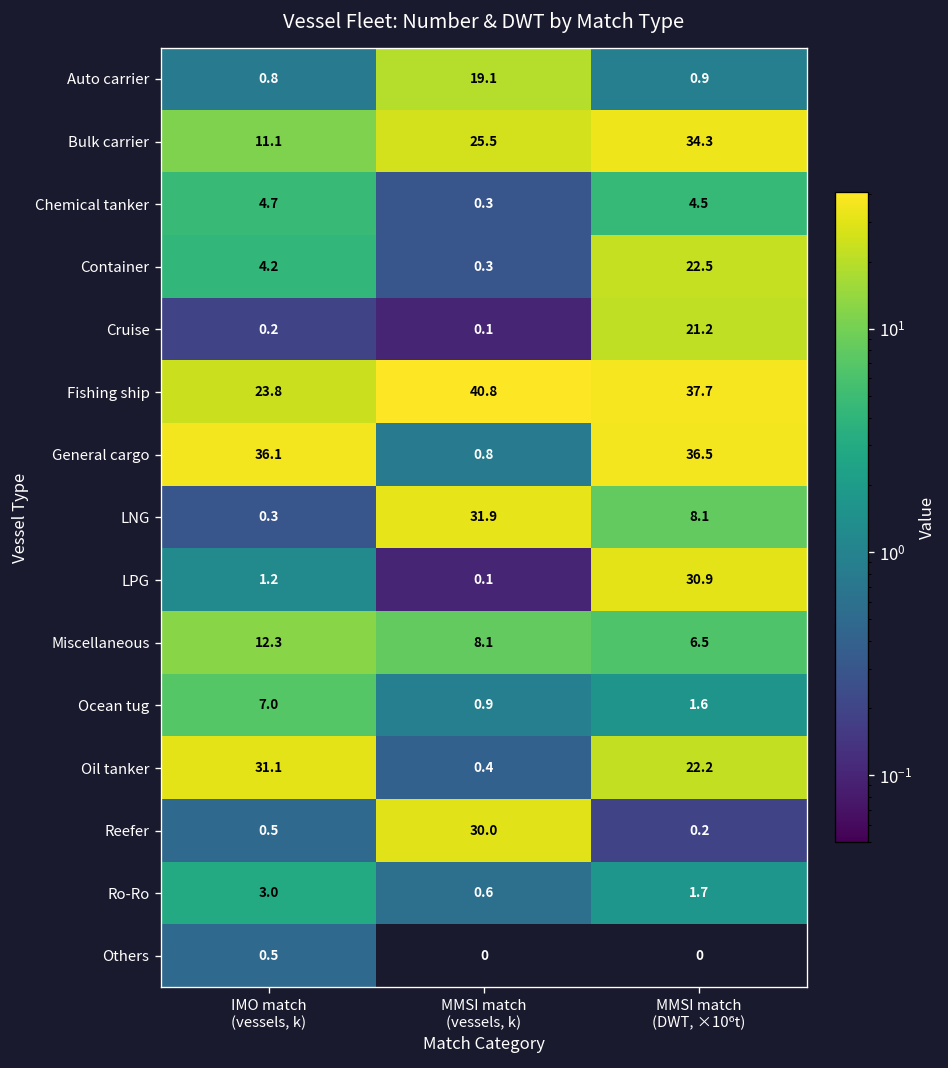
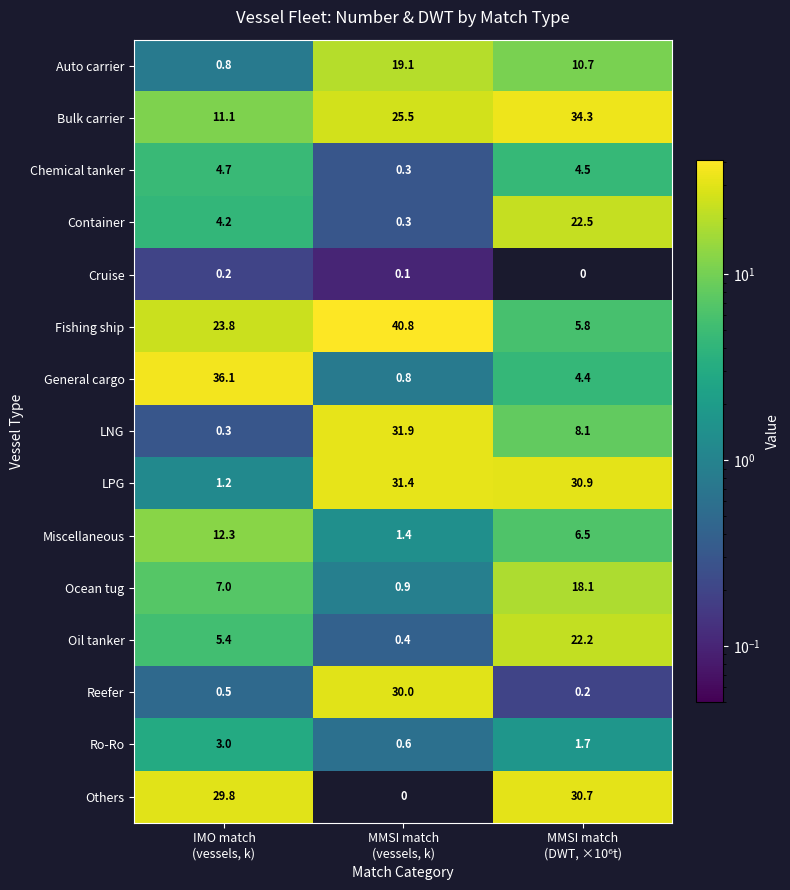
  {
    "Auto carrier": {
      "IMO match (vessels, k)": 0.8,
      "MMSI match (vessels, k)": 19.1,
-     "MMSI match (DWT, ×10⁶t)": 0.9
+     "MMSI match (DWT, ×10⁶t)": 10.7
    },
    "Bulk carrier": {
      "IMO match (vessels, k)": 11.1,
      "MMSI match (vessels, k)": 25.5,
      "MMSI match (DWT, ×10⁶t)": 34.3
    },
    "Chemical tanker": {
      "IMO match (vessels, k)": 4.7,
      "MMSI match (vessels, k)": 0.3,
      "MMSI match (DWT, ×10⁶t)": 4.5
    },
    "Container": {
      "IMO match (vessels, k)": 4.2,
      "MMSI match (vessels, k)": 0.3,
      "MMSI match (DWT, ×10⁶t)": 22.5
    },
    "Cruise": {
      "IMO match (vessels, k)": 0.2,
      "MMSI match (vessels, k)": 0.1,
-     "MMSI match (DWT, ×10⁶t)": 21.2
+     "MMSI match (DWT, ×10⁶t)": 0
    },
    "Fishing ship": {
      "IMO match (vessels, k)": 23.8,
      "MMSI match (vessels, k)": 40.8,
-     "MMSI match (DWT, ×10⁶t)": 37.7
+     "MMSI match (DWT, ×10⁶t)": 5.8
    },
    "General cargo": {
      "IMO match (vessels, k)": 36.1,
      "MMSI match (vessels, k)": 0.8,
-     "MMSI match (DWT, ×10⁶t)": 36.5
+     "MMSI match (DWT, ×10⁶t)": 4.4
    },
    "LNG": {
      "IMO match (vessels, k)": 0.3,
      "MMSI match (vessels, k)": 31.9,
      "MMSI match (DWT, ×10⁶t)": 8.1
    },
    "LPG": {
      "IMO match (vessels, k)": 1.2,
-     "MMSI match (vessels, k)": 0.1,
+     "MMSI match (vessels, k)": 31.4,
      "MMSI match (DWT, ×10⁶t)": 30.9
    },
    "Miscellaneous": {
      "IMO match (vessels, k)": 12.3,
-     "MMSI match (vessels, k)": 8.1,
+     "MMSI match (vessels, k)": 1.4,
      "MMSI match (DWT, ×10⁶t)": 6.5
    },
    "Ocean tug": {
      "IMO match (vessels, k)": 7.0,
      "MMSI match (vessels, k)": 0.9,
-     "MMSI match (DWT, ×10⁶t)": 1.6
+     "MMSI match (DWT, ×10⁶t)": 18.1
    },
    "Oil tanker": {
-     "IMO match (vessels, k)": 31.1,
+     "IMO match (vessels, k)": 5.4,
      "MMSI match (vessels, k)": 0.4,
      "MMSI match (DWT, ×10⁶t)": 22.2
    },
    "Reefer": {
      "IMO match (vessels, k)": 0.5,
      "MMSI match (vessels, k)": 30.0,
      "MMSI match (DWT, ×10⁶t)": 0.2
    },
    "Ro-Ro": {
      "IMO match (vessels, k)": 3.0,
      "MMSI match (vessels, k)": 0.6,
      "MMSI match (DWT, ×10⁶t)": 1.7
    },
    "Others": {
-     "IMO match (vessels, k)": 0.5,
+     "IMO match (vessels, k)": 29.8,
      "MMSI match (vessels, k)": 0,
-     "MMSI match (DWT, ×10⁶t)": 0
+     "MMSI match (DWT, ×10⁶t)": 30.7
    }
  }
